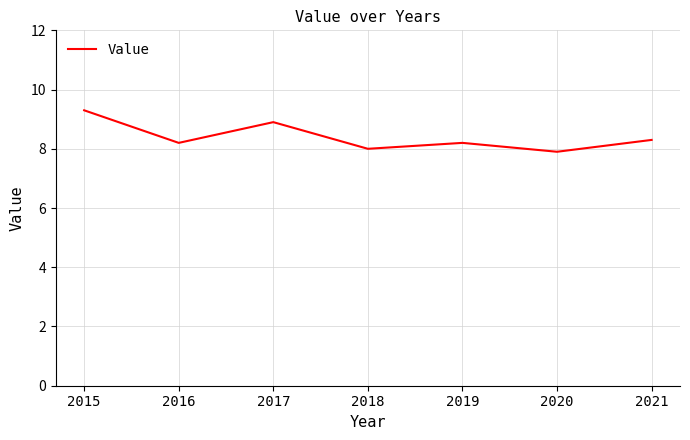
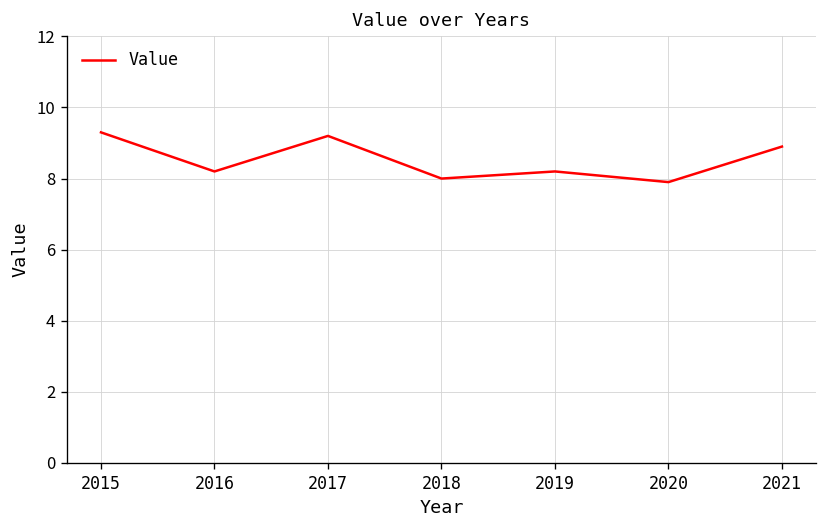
  {
    "2015": 9.3,
    "2016": 8.2,
-   "2017": 8.9,
+   "2017": 9.2,
    "2018": 8.0,
    "2019": 8.2,
    "2020": 7.9,
-   "2021": 8.3
+   "2021": 8.9
  }
